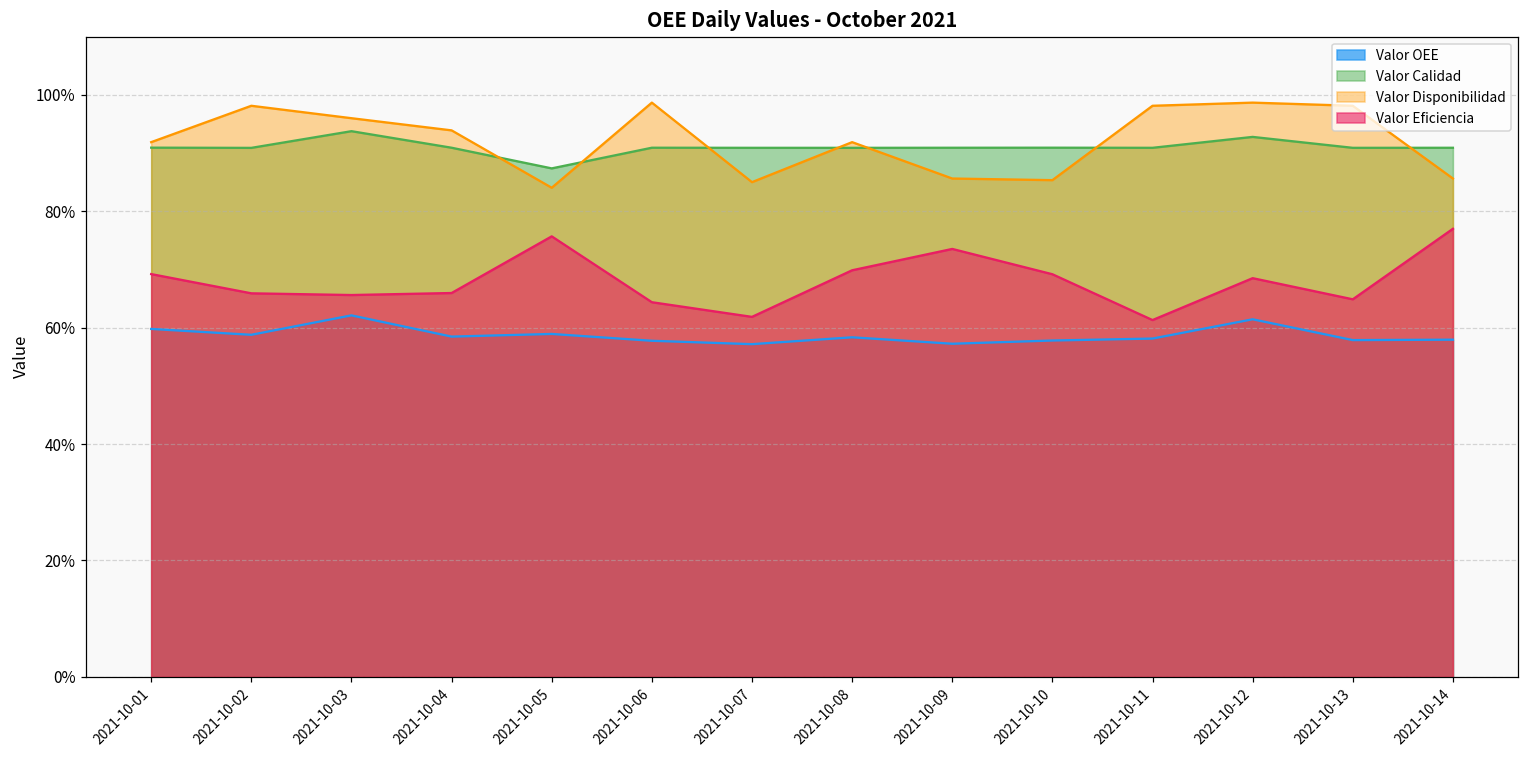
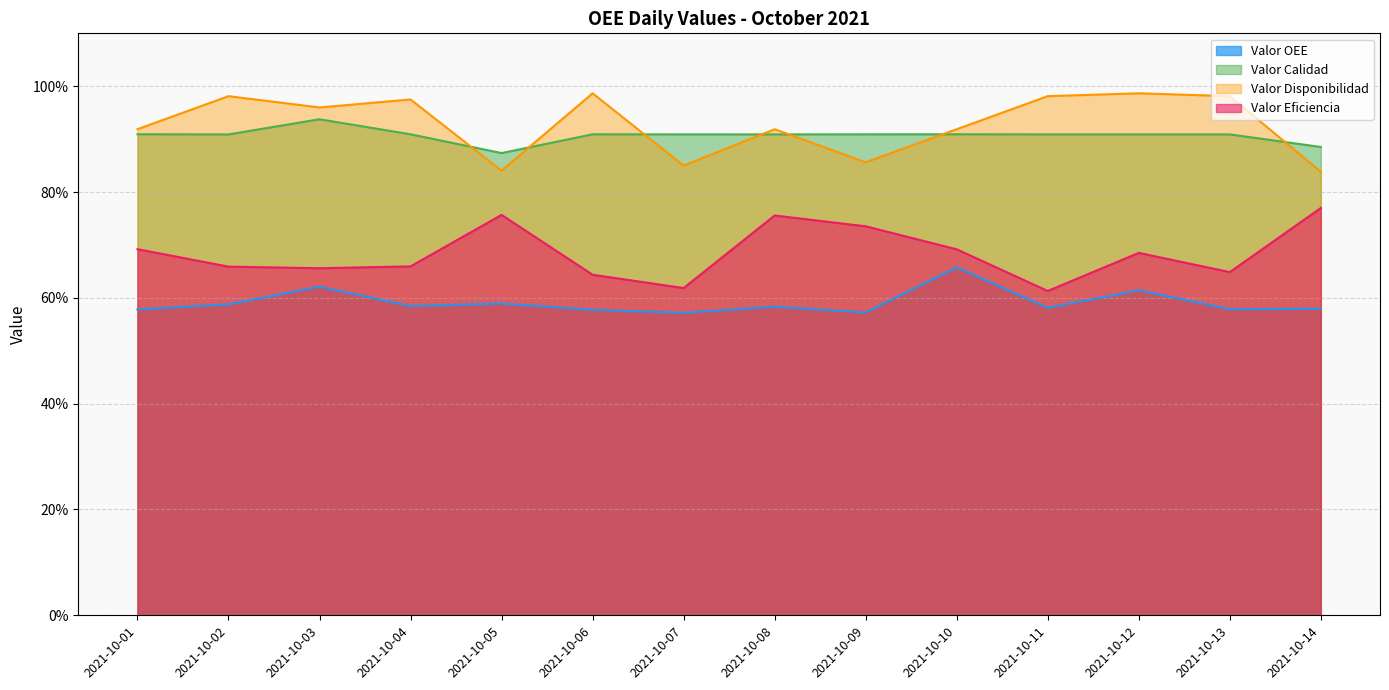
  {
    "Valor OEE": {
-     "2021-10-01": "60%",
+     "2021-10-01": "58%",
      "2021-10-02": "59%",
      "2021-10-03": "62%",
      "2021-10-04": "58%",
      "2021-10-05": "59%",
      "2021-10-06": "58%",
      "2021-10-07": "57%",
      "2021-10-08": "58%",
      "2021-10-09": "57%",
-     "2021-10-10": "58%",
+     "2021-10-10": "66%",
      "2021-10-11": "58%",
      "2021-10-12": "61%",
      "2021-10-13": "58%",
      "2021-10-14": "58%"
    },
    "Valor Calidad": {
      "2021-10-01": "91%",
      "2021-10-02": "91%",
      "2021-10-03": "94%",
      "2021-10-04": "91%",
      "2021-10-05": "87%",
      "2021-10-06": "91%",
      "2021-10-07": "91%",
      "2021-10-08": "91%",
      "2021-10-09": "91%",
      "2021-10-10": "91%",
      "2021-10-11": "91%",
-     "2021-10-12": "93%",
+     "2021-10-12": "91%",
      "2021-10-13": "91%",
-     "2021-10-14": "91%"
+     "2021-10-14": "89%"
    },
    "Valor Disponibilidad": {
      "2021-10-01": "92%",
      "2021-10-02": "98%",
      "2021-10-03": "96%",
-     "2021-10-04": "94%",
+     "2021-10-04": "98%",
      "2021-10-05": "84%",
      "2021-10-06": "99%",
      "2021-10-07": "85%",
      "2021-10-08": "92%",
      "2021-10-09": "86%",
-     "2021-10-10": "85%",
+     "2021-10-10": "92%",
      "2021-10-11": "98%",
      "2021-10-12": "99%",
-     "2021-10-14": "86%"
+     "2021-10-14": "84%"
    },
    "Valor Eficiencia": {
      "2021-10-01": "69%",
      "2021-10-02": "66%",
      "2021-10-03": "66%",
      "2021-10-04": "66%",
      "2021-10-05": "76%",
      "2021-10-06": "64%",
      "2021-10-07": "62%",
-     "2021-10-08": "70%",
+     "2021-10-08": "76%",
      "2021-10-09": "74%",
      "2021-10-10": "69%",
      "2021-10-11": "61%",
      "2021-10-12": "69%",
      "2021-10-13": "65%",
      "2021-10-14": "77%"
    }
  }
